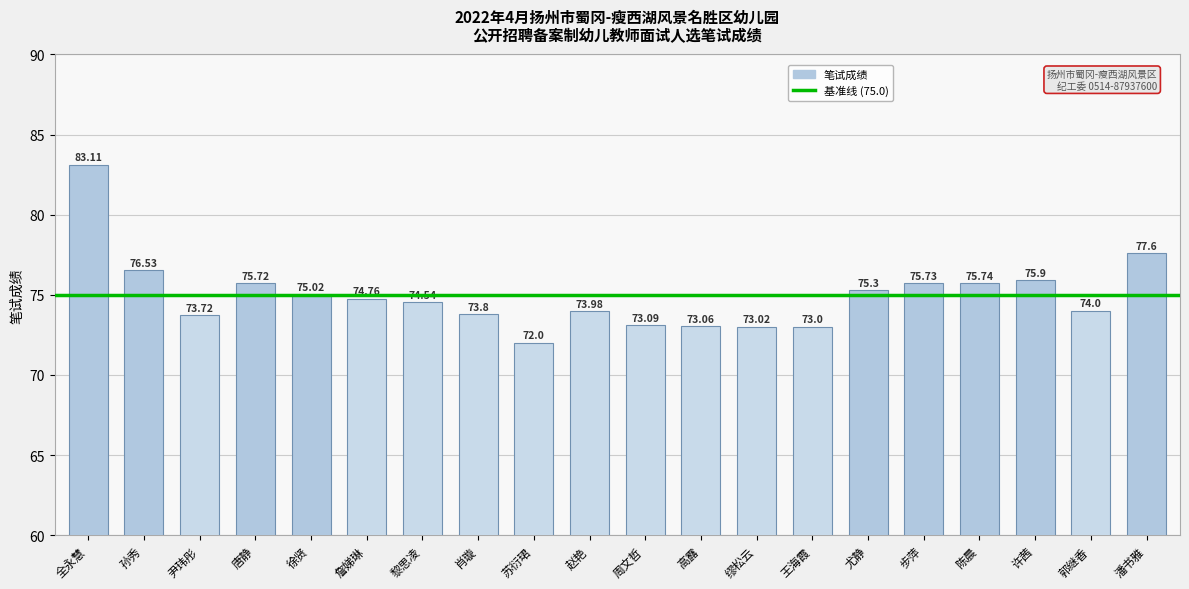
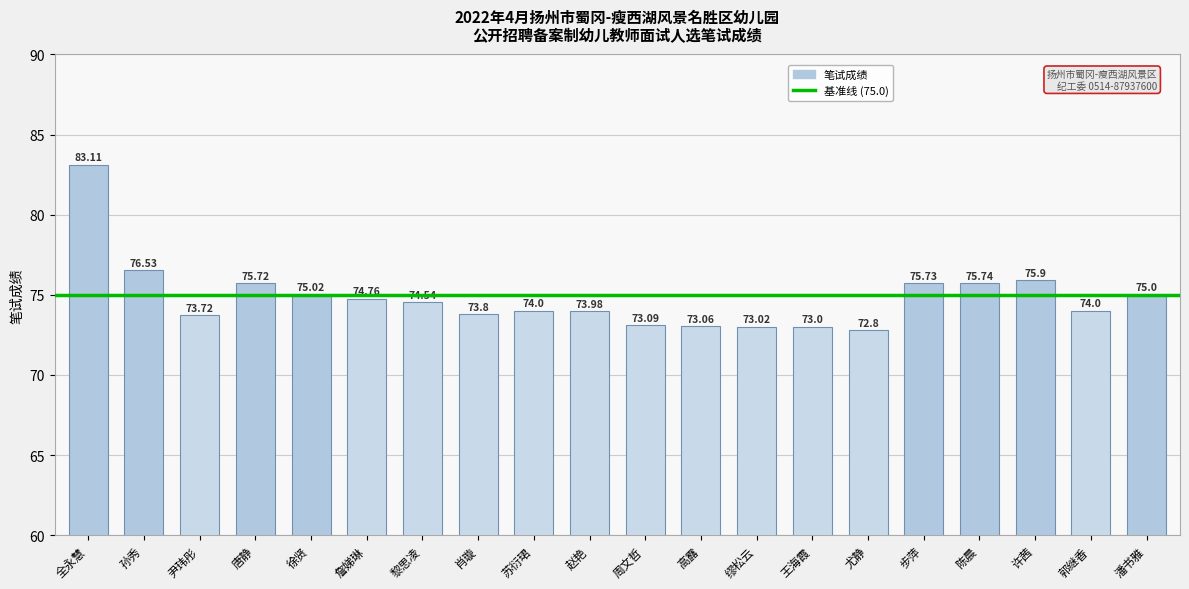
  {
    "全永慧": 83.11,
    "孙秀": 76.53,
    "尹玮彤": 73.72,
    "唐静": 75.72,
    "徐贤": 75.02,
    "詹娣琳": 74.76,
    "黎思凌": 74.54,
    "肖璇": 73.8,
-   "苏衍珺": 72.0,
+   "苏衍珺": 74.0,
    "赵艳": 73.98,
    "周文哲": 73.09,
    "高露": 73.06,
    "缪松云": 73.02,
    "王海霞": 73.0,
-   "尤静": 75.3,
+   "尤静": 72.8,
    "步萍": 75.73,
    "陈晨": 75.74,
    "许茜": 75.9,
    "郭继香": 74.0,
-   "潘书雅": 77.6
+   "潘书雅": 75.0
  }
